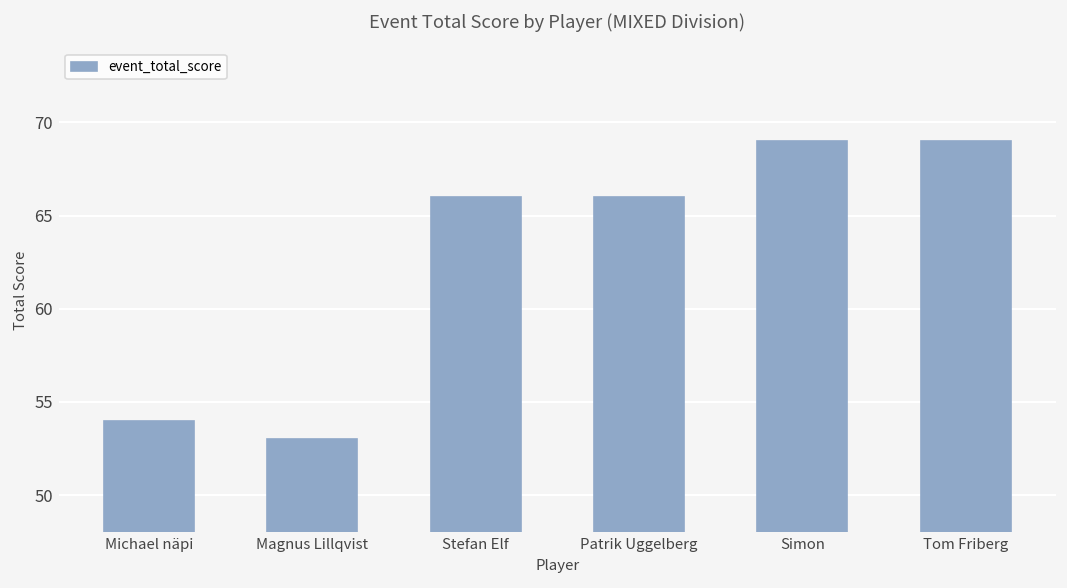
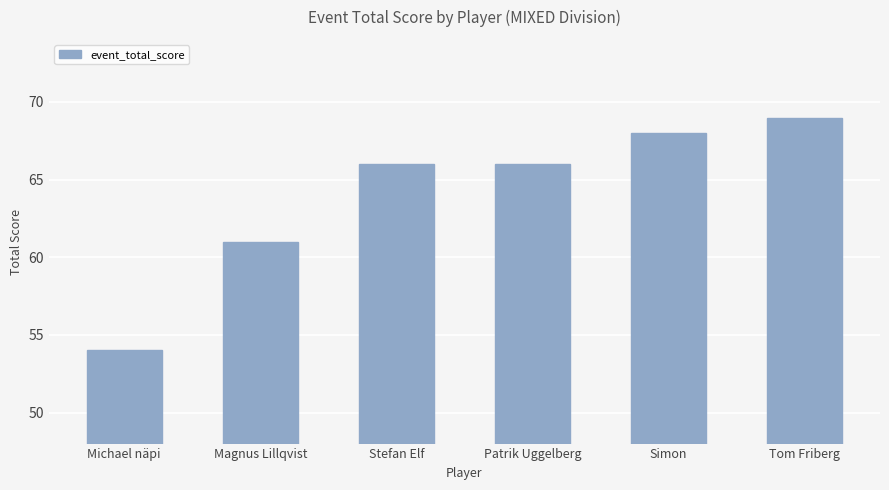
  {
    "Michael näpi": 54,
-   "Magnus Lillqvist": 53,
+   "Magnus Lillqvist": 61,
    "Stefan Elf": 66,
    "Patrik Uggelberg": 66,
-   "Simon": 69,
+   "Simon": 68,
    "Tom Friberg": 69
  }
